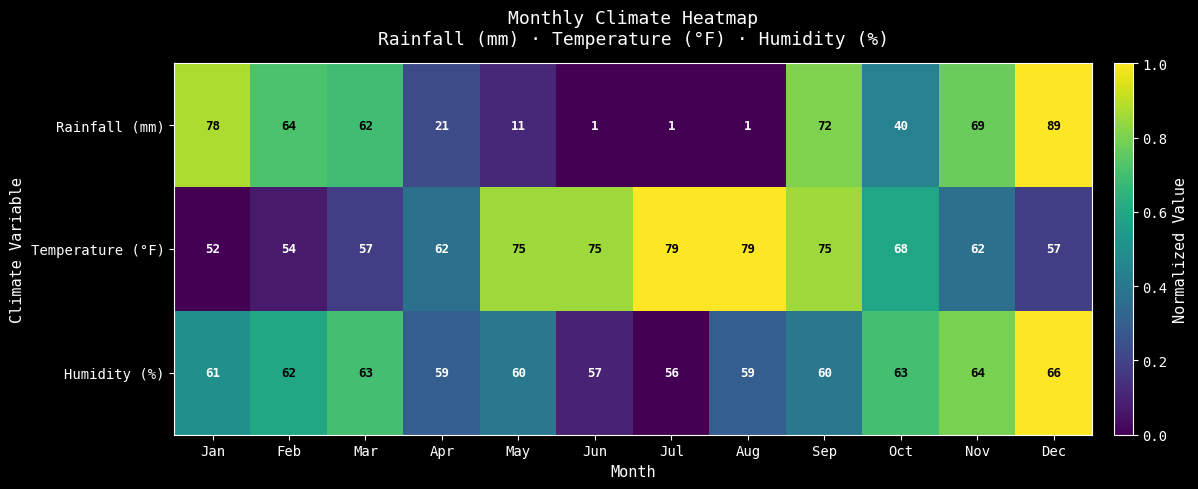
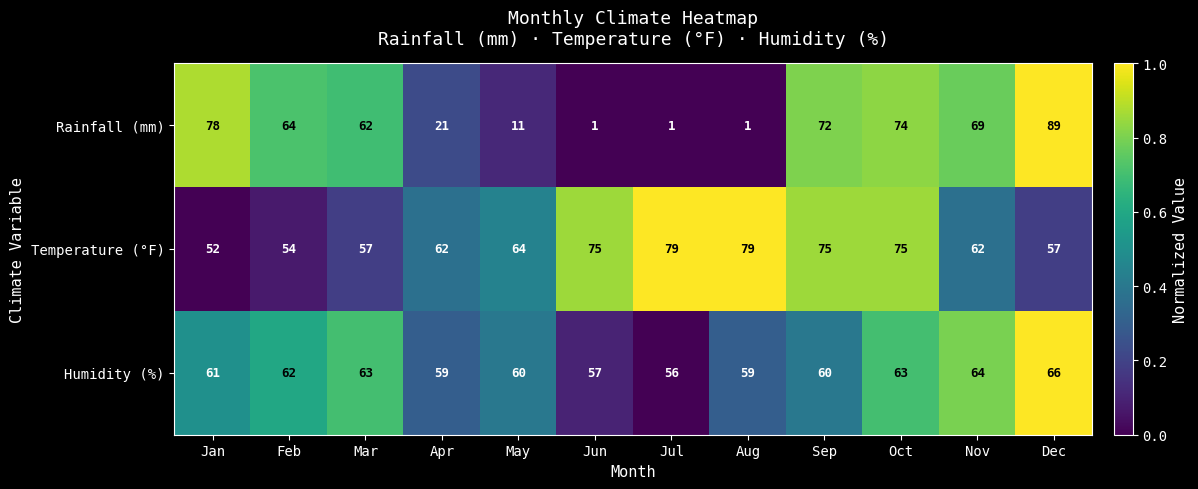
  {
    "Rainfall (mm)": {
      "Jan": 78,
      "Feb": 64,
      "Mar": 62,
      "Apr": 21,
      "May": 11,
      "Jun": 1,
      "Jul": 1,
      "Aug": 1,
      "Sep": 72,
-     "Oct": 40,
+     "Oct": 74,
      "Nov": 69,
      "Dec": 89
    },
    "Temperature (°F)": {
      "Jan": 52,
      "Feb": 54,
      "Mar": 57,
      "Apr": 62,
-     "May": 75,
+     "May": 64,
      "Jun": 75,
      "Jul": 79,
      "Aug": 79,
      "Sep": 75,
-     "Oct": 68,
+     "Oct": 75,
      "Nov": 62,
      "Dec": 57
    },
    "Humidity (%)": {
      "Jan": 61,
      "Feb": 62,
      "Mar": 63,
      "Apr": 59,
      "May": 60,
      "Jun": 57,
      "Jul": 56,
      "Aug": 59,
      "Sep": 60,
      "Oct": 63,
      "Nov": 64,
      "Dec": 66
    }
  }
